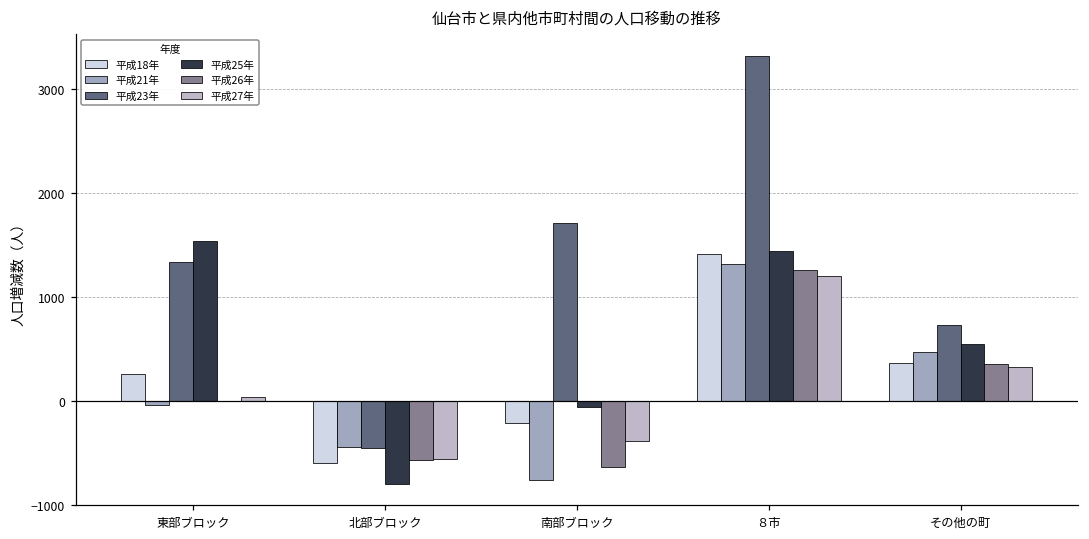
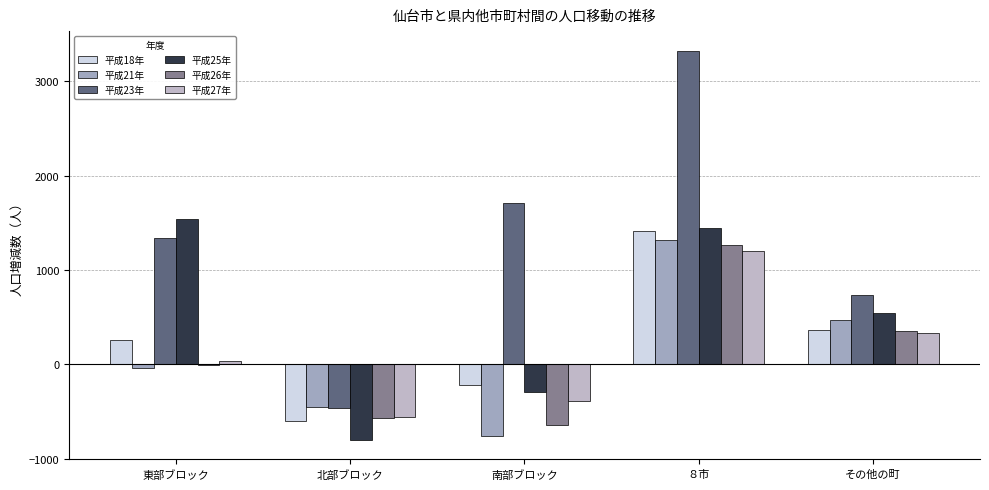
  {
    "平成25年": {
      "東部ブロック": 1500,
      "北部ブロック": -800,
-     "南部ブロック": -100,
+     "南部ブロック": -300,
      "８市": 1400,
      "その他の町": 500
    }
  }
